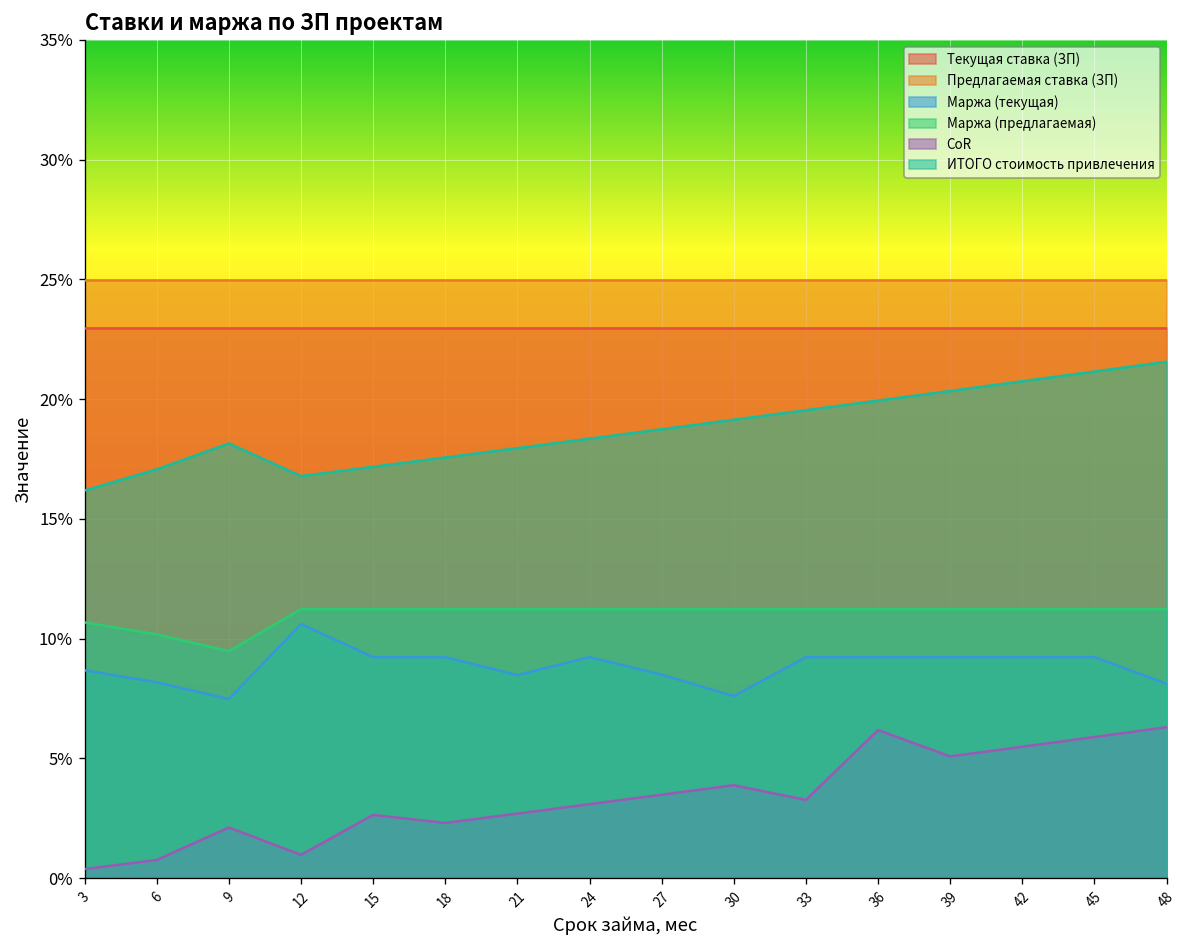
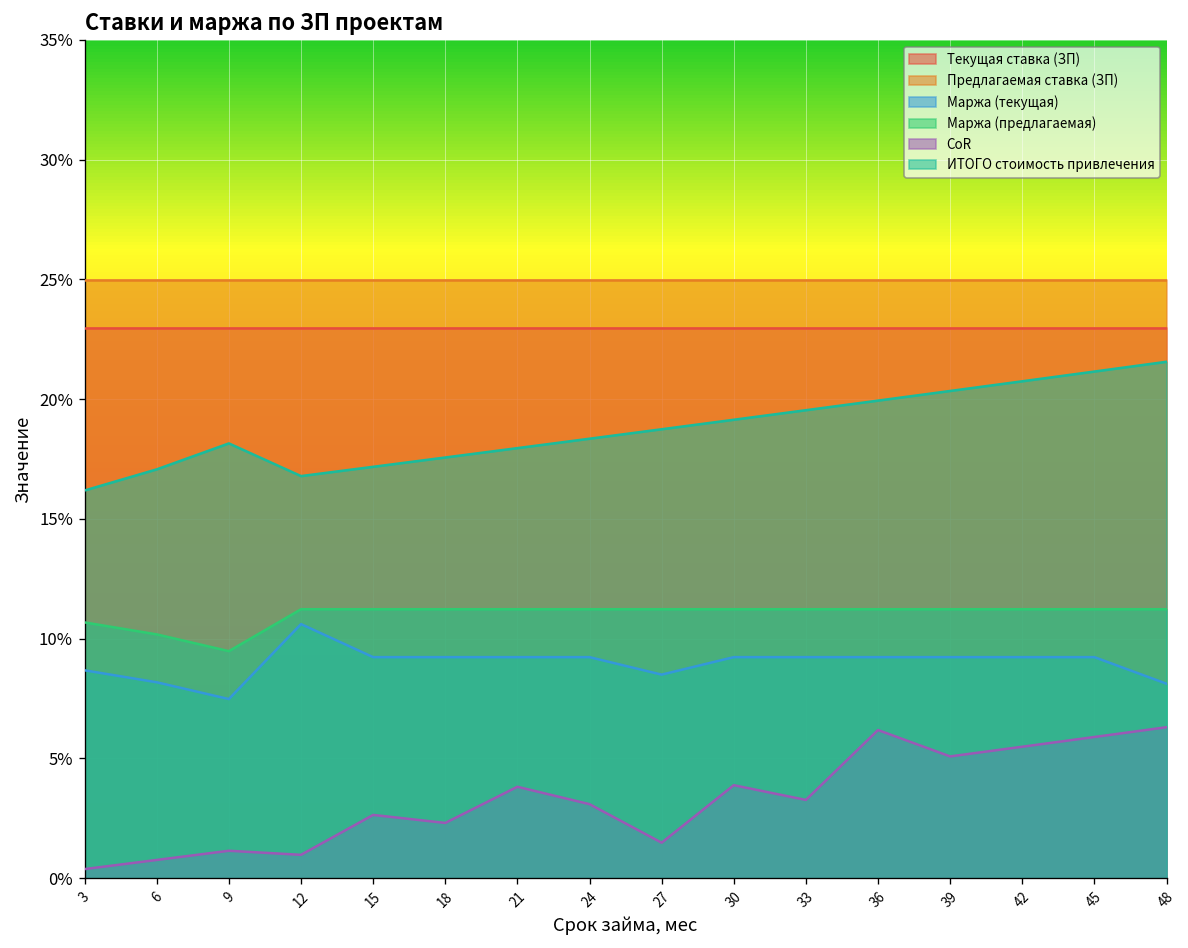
  {
    "Маржа (текущая)": {
      "3": "8.7%",
      "6": "8.2%",
      "9": "7.5%",
      "12": "10.6%",
      "15": "9.2%",
      "18": "9.2%",
-     "21": "8.5%",
+     "21": "9.2%",
      "24": "9.2%",
      "27": "8.5%",
-     "30": "7.6%",
+     "30": "9.2%",
      "33": "9.2%",
      "36": "9.2%",
      "39": "9.2%",
      "42": "9.2%",
      "45": "9.2%",
      "48": "8.1%"
    },
    "CoR": {
      "3": "0.4%",
      "6": "0.8%",
-     "9": "2.1%",
+     "9": "1.1%",
      "12": "1.0%",
      "15": "2.6%",
      "18": "2.3%",
-     "21": "2.7%",
+     "21": "3.8%",
      "24": "3.1%",
-     "27": "3.5%",
+     "27": "1.5%",
      "30": "3.9%",
      "33": "3.3%",
      "36": "6.2%",
      "39": "5.1%",
      "42": "5.5%",
      "45": "5.9%",
      "48": "6.3%"
    }
  }
